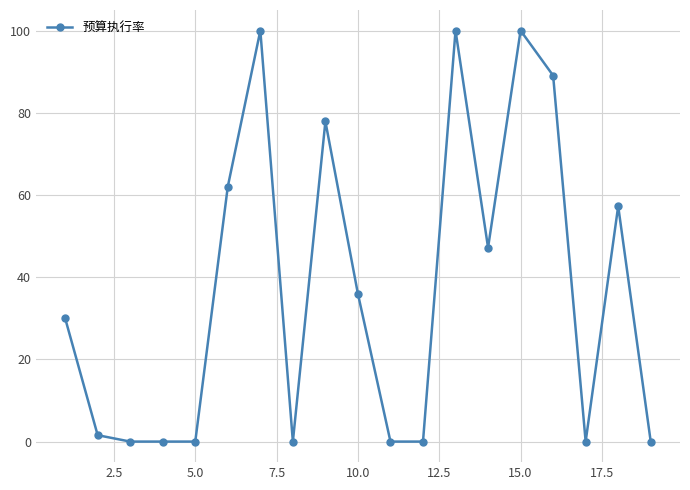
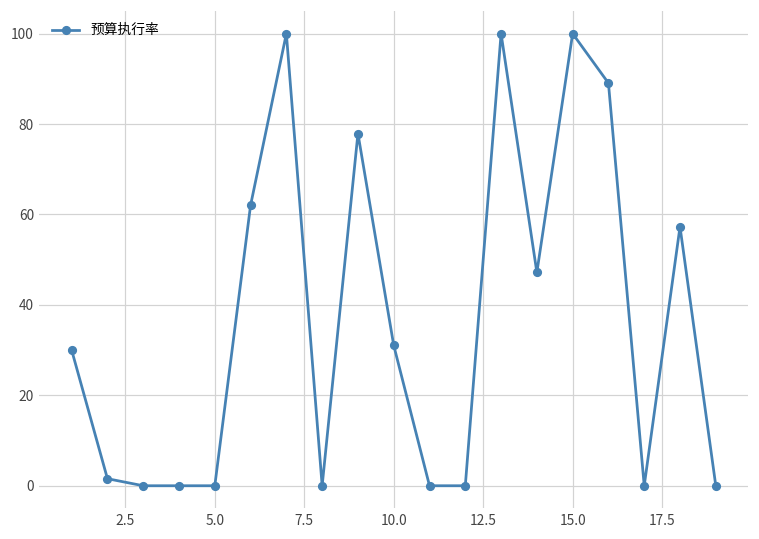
  {
    "5.0": 0,
-   "10.0": 36,
+   "10.0": 31,
    "15.0": 100
  }
